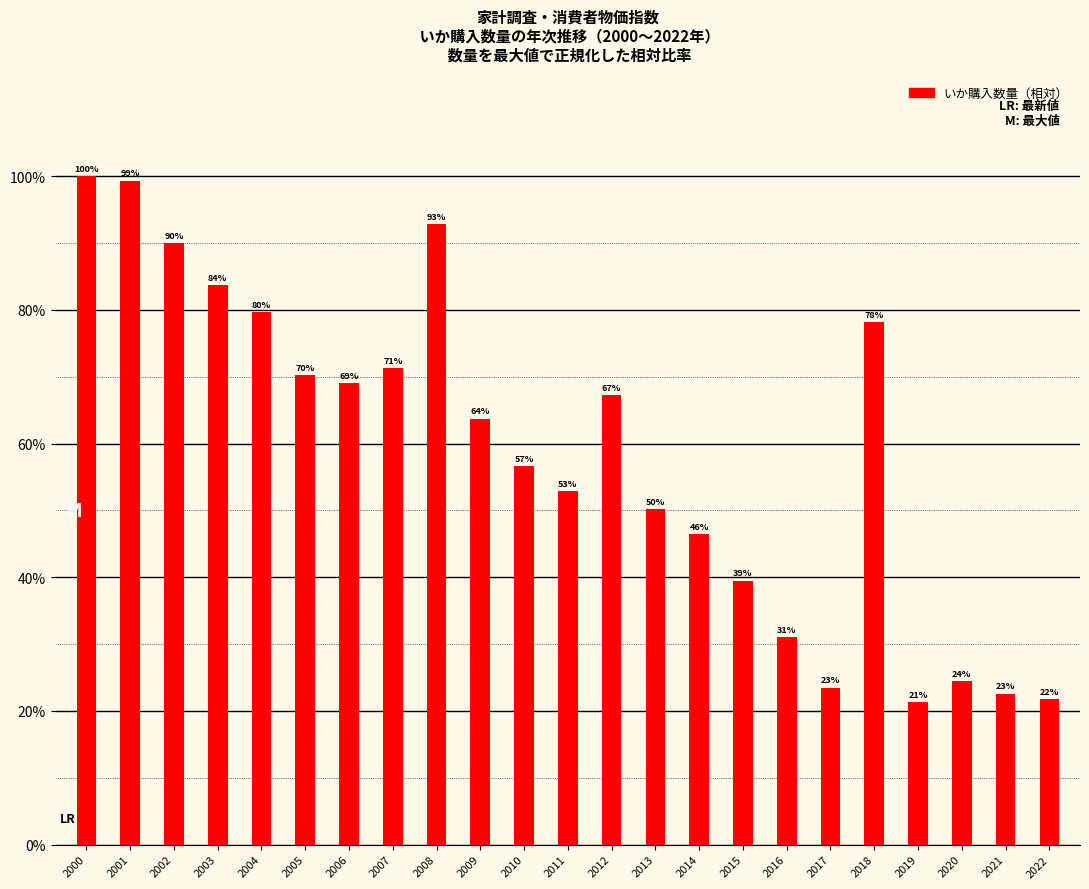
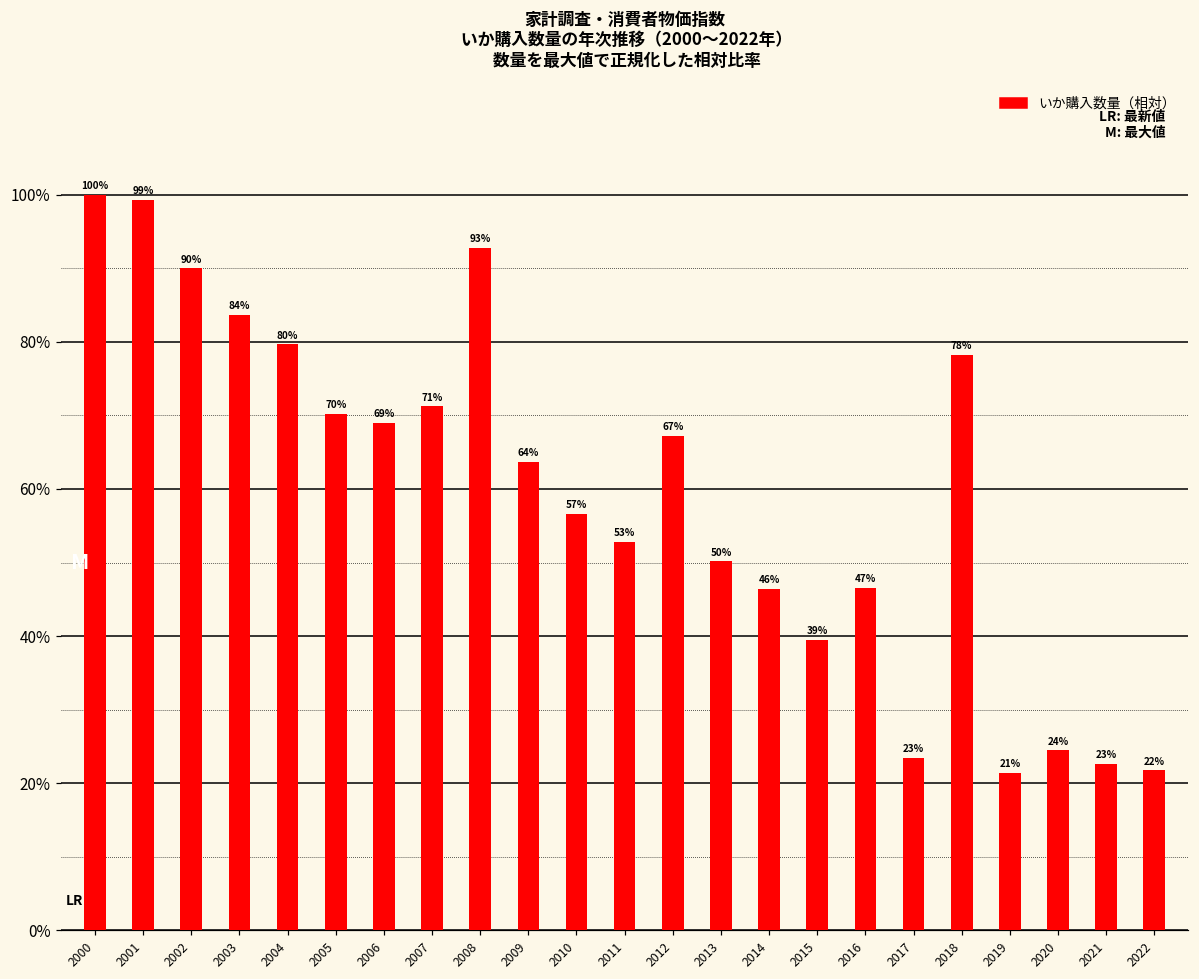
  {
    "2000": "100%",
    "2001": "99%",
    "2002": "90%",
    "2003": "84%",
    "2004": "80%",
    "2005": "70%",
    "2006": "69%",
    "2007": "71%",
    "2008": "93%",
    "2009": "64%",
    "2010": "57%",
    "2011": "53%",
    "2012": "67%",
    "2013": "50%",
    "2014": "46%",
    "2015": "39%",
-   "2016": "31%",
+   "2016": "47%",
    "2017": "23%",
    "2018": "78%",
    "2019": "21%",
    "2020": "24%",
    "2021": "23%",
    "2022": "22%"
  }
